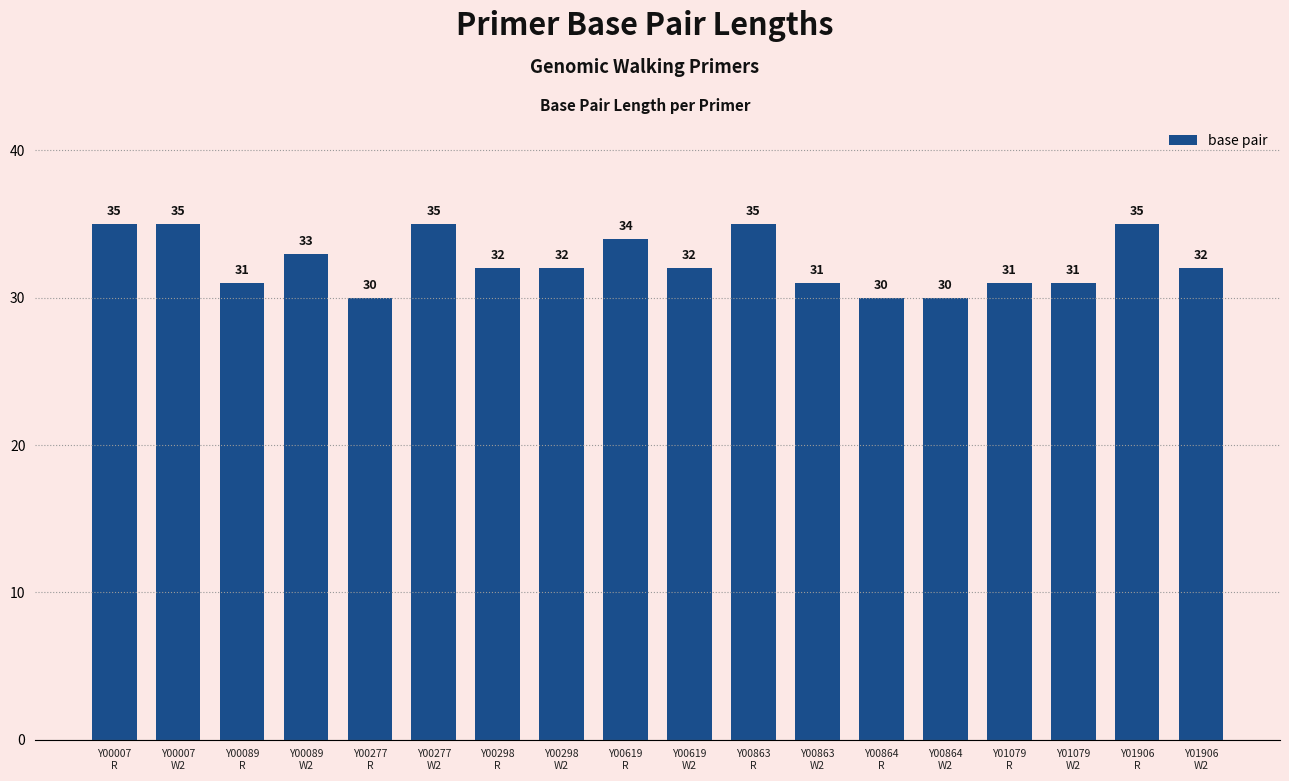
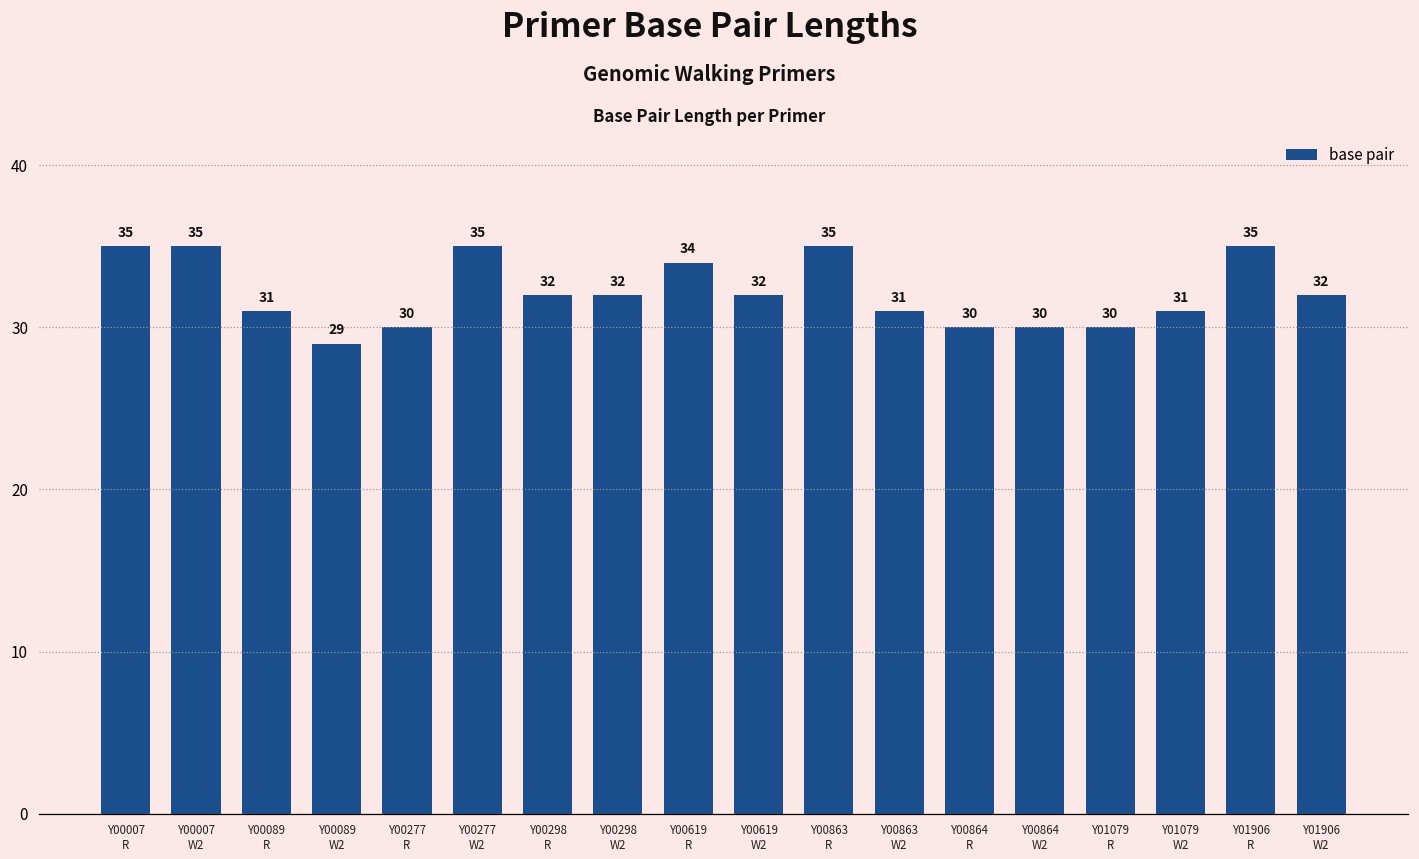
  {
    "Y00007 R": 35,
    "Y00007 W2": 35,
    "Y00089 R": 31,
-   "Y00089 W2": 33,
+   "Y00089 W2": 29,
    "Y00277 R": 30,
    "Y00277 W2": 35,
    "Y00298 R": 32,
    "Y00298 W2": 32,
    "Y00619 R": 34,
    "Y00619 W2": 32,
    "Y00863 R": 35,
    "Y00863 W2": 31,
    "Y00864 R": 30,
    "Y00864 W2": 30,
-   "Y01079 R": 31,
+   "Y01079 R": 30,
    "Y01079 W2": 31,
    "Y01906 R": 35,
    "Y01906 W2": 32
  }
